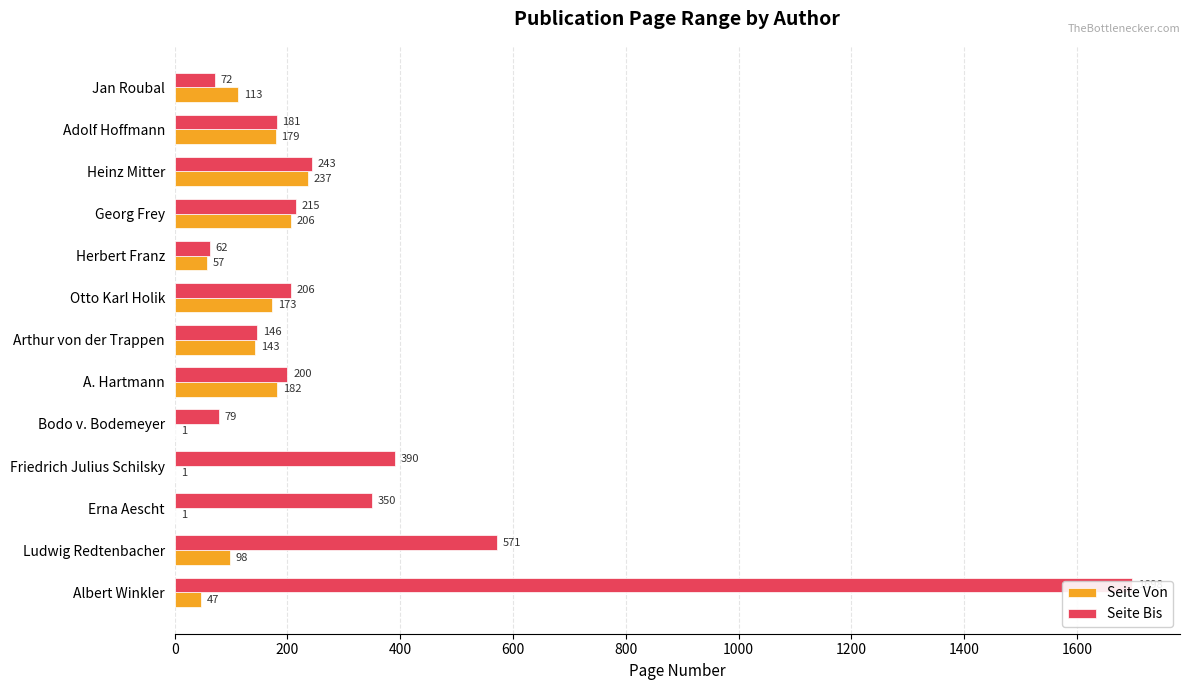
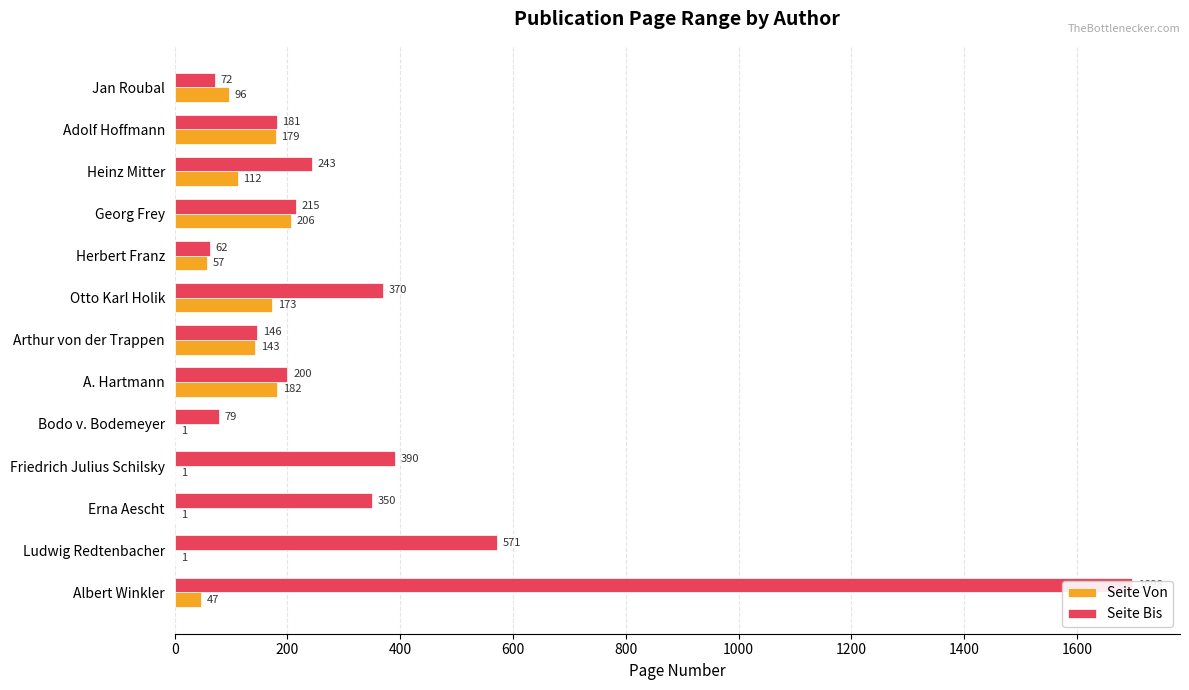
  {
    "Seite Von": {
-     "Jan Roubal": 113,
+     "Jan Roubal": 96,
      "Adolf Hoffmann": 179,
-     "Heinz Mitter": 237,
+     "Heinz Mitter": 112,
      "Georg Frey": 206,
      "Herbert Franz": 57,
      "Otto Karl Holik": 173,
      "Arthur von der Trappen": 143,
      "A. Hartmann": 182,
      "Bodo v. Bodemeyer": 1,
      "Friedrich Julius Schilsky": 1,
      "Erna Aescht": 1,
-     "Ludwig Redtenbacher": 98,
+     "Ludwig Redtenbacher": 1,
      "Albert Winkler": 47
    },
    "Seite Bis": {
      "Jan Roubal": 72,
      "Adolf Hoffmann": 181,
      "Heinz Mitter": 243,
      "Georg Frey": 215,
      "Herbert Franz": 62,
-     "Otto Karl Holik": 206,
+     "Otto Karl Holik": 370,
      "Arthur von der Trappen": 146,
      "A. Hartmann": 200,
      "Bodo v. Bodemeyer": 79,
      "Friedrich Julius Schilsky": 390,
      "Erna Aescht": 350,
      "Ludwig Redtenbacher": 571
    }
  }
